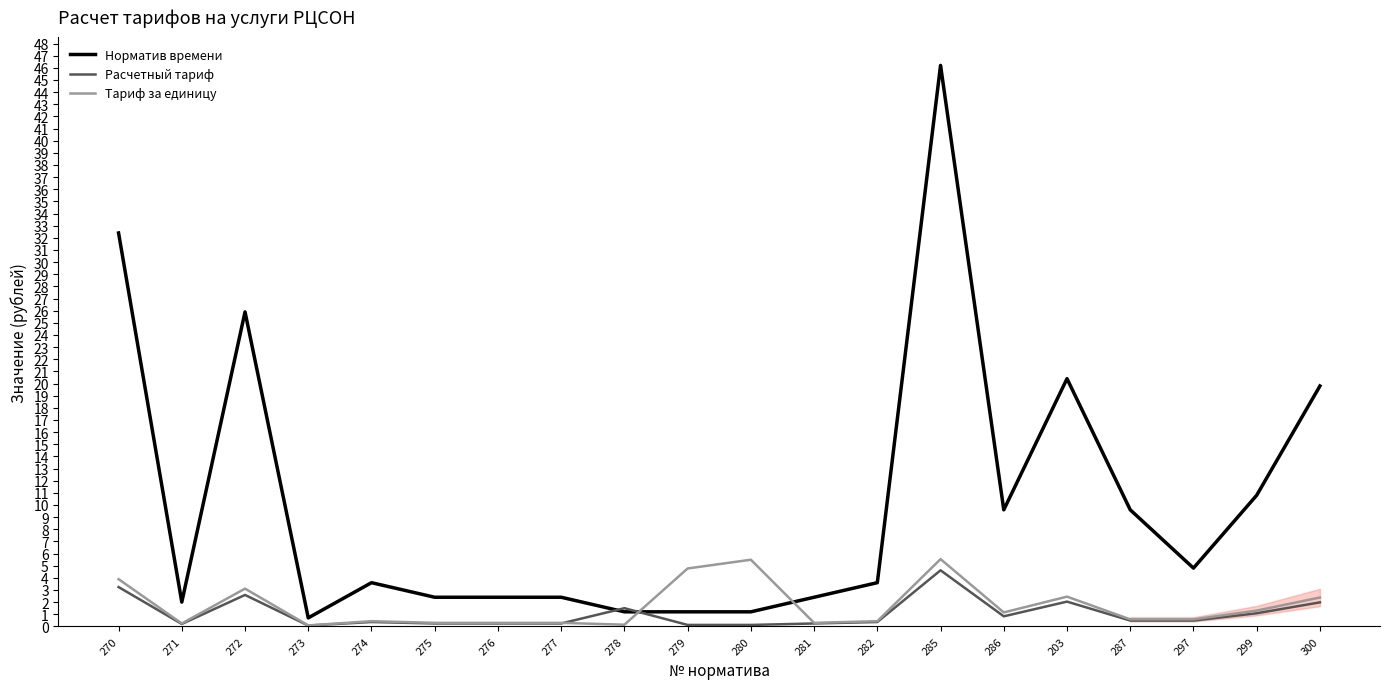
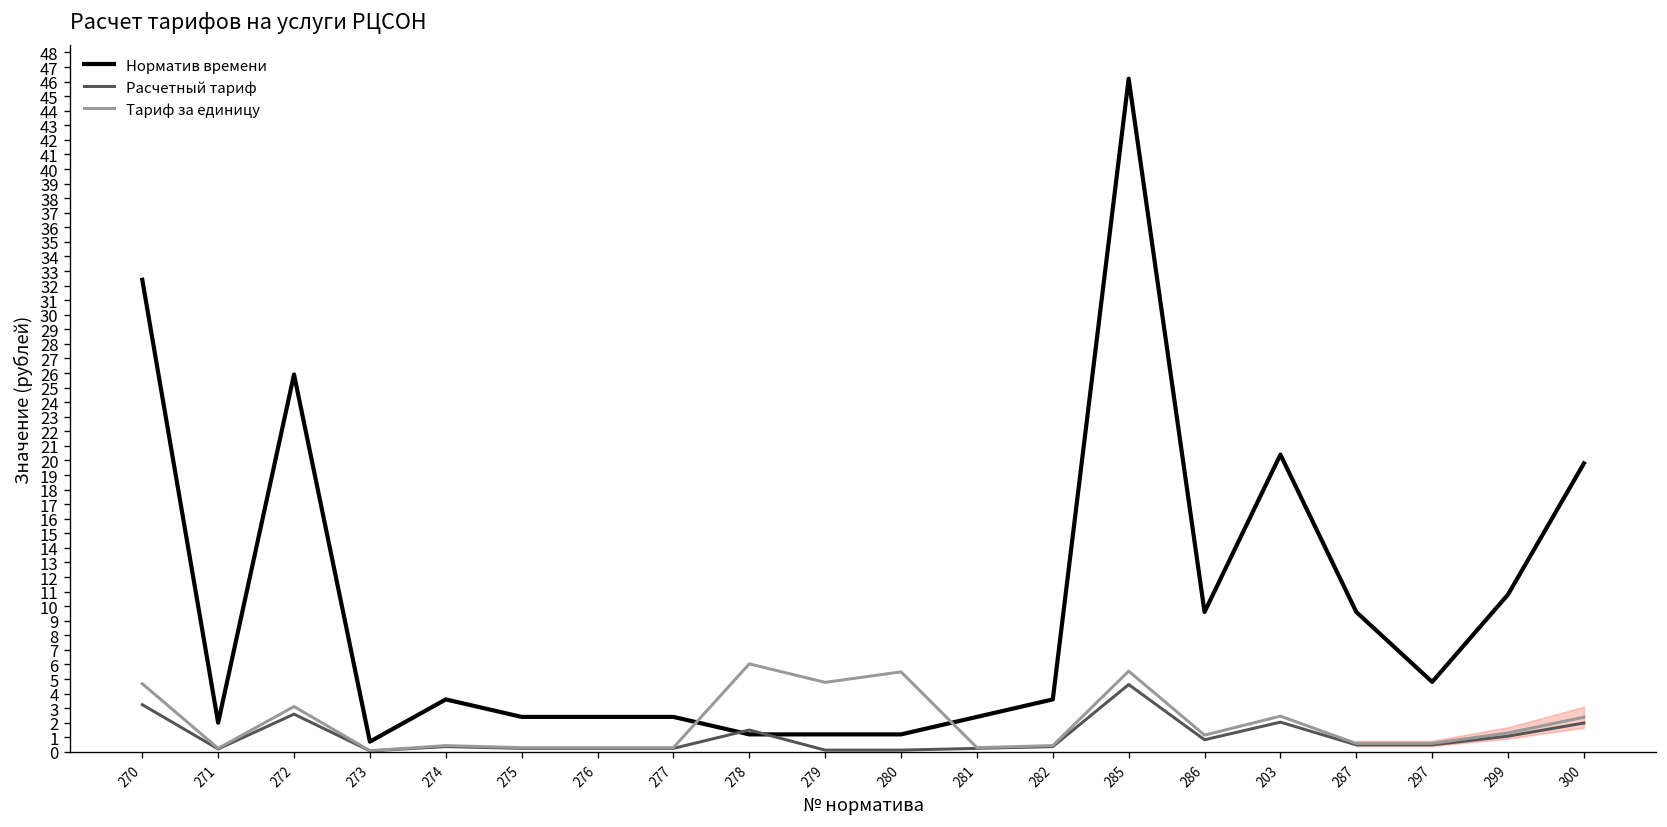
  {
    "Норматив времени": {
      "270": 32.4,
      "271": 2.0,
      "272": 25.9,
      "273": 0.7,
      "274": 3.6,
      "275": 2.4,
      "276": 2.4,
      "277": 2.4,
      "278": 1.2,
      "279": 1.2,
      "280": 1.2,
      "281": 2.4,
      "282": 3.6,
      "285": 46.2,
      "286": 9.6,
      "203": 20.4,
      "287": 9.6,
      "297": 4.8,
      "299": 10.8,
      "300": 19.8
    },
    "Расчетный тариф": {
      "270": 3.2,
      "272": 2.6,
      "278": 1.5,
      "279": 0.1,
      "280": 0.1,
      "285": 4.6,
      "286": 0.8,
      "203": 2.0,
      "299": 1.1,
      "300": 2.0
    },
    "Тариф за единицу": {
-     "270": 3.9,
+     "270": 4.7,
      "272": 3.1,
-     "278": 0.1,
+     "278": 6.0,
      "279": 4.8,
      "280": 5.5,
      "285": 5.5,
      "286": 1.2,
      "203": 2.5,
      "299": 1.3,
      "300": 2.4
    }
  }
